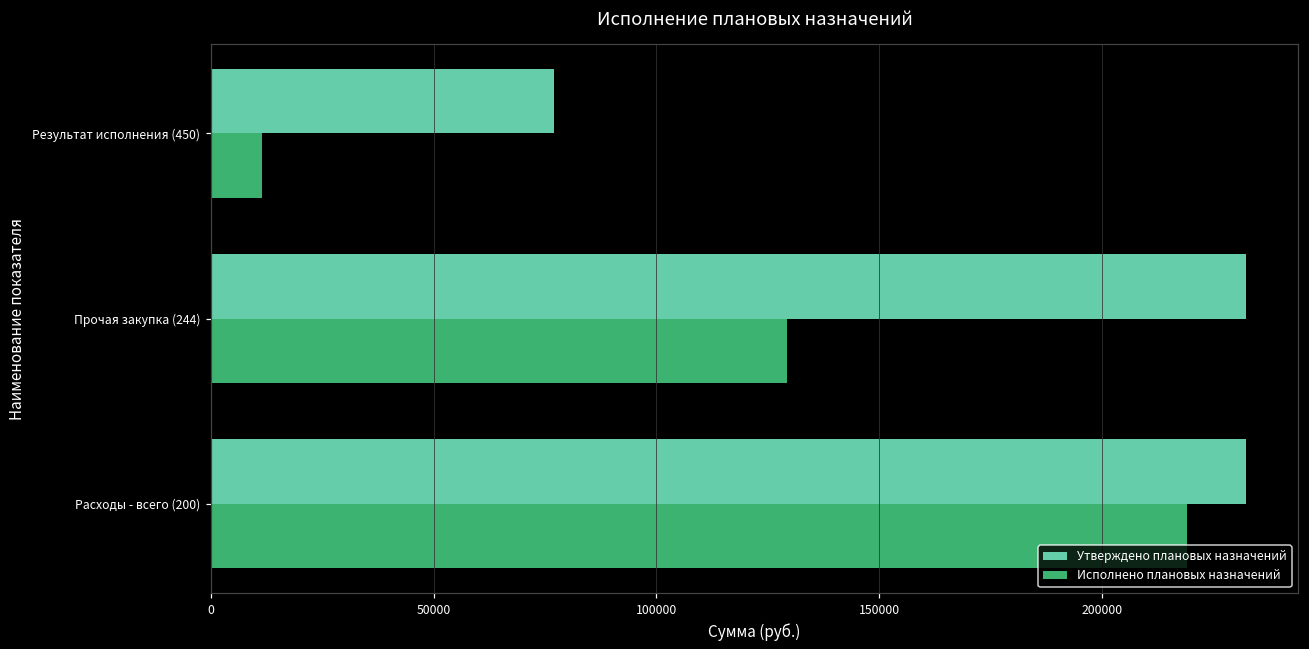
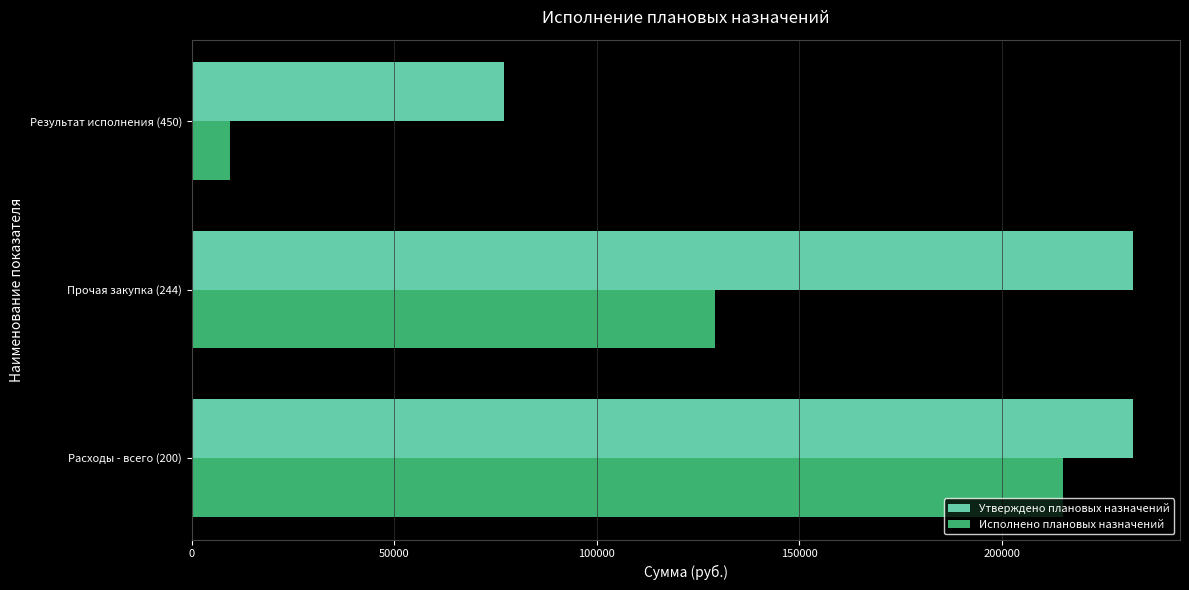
  {
    "Утверждено плановых назначений": {
      "Результат исполнения (450)": 77000,
      "Прочая закупка (244)": 232000,
      "Расходы - всего (200)": 232000
    },
    "Исполнено плановых назначений": {
-     "Результат исполнения (450)": 12000,
+     "Результат исполнения (450)": 9000,
      "Прочая закупка (244)": 129000,
-     "Расходы - всего (200)": 219000
+     "Расходы - всего (200)": 215000
    }
  }
